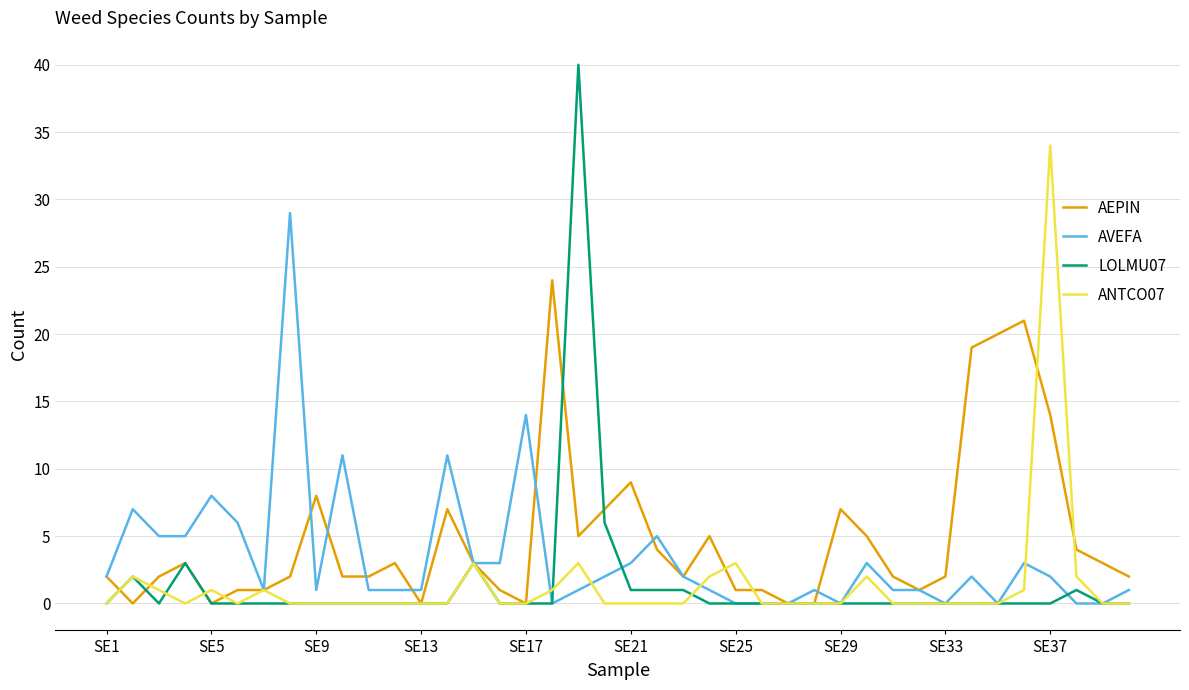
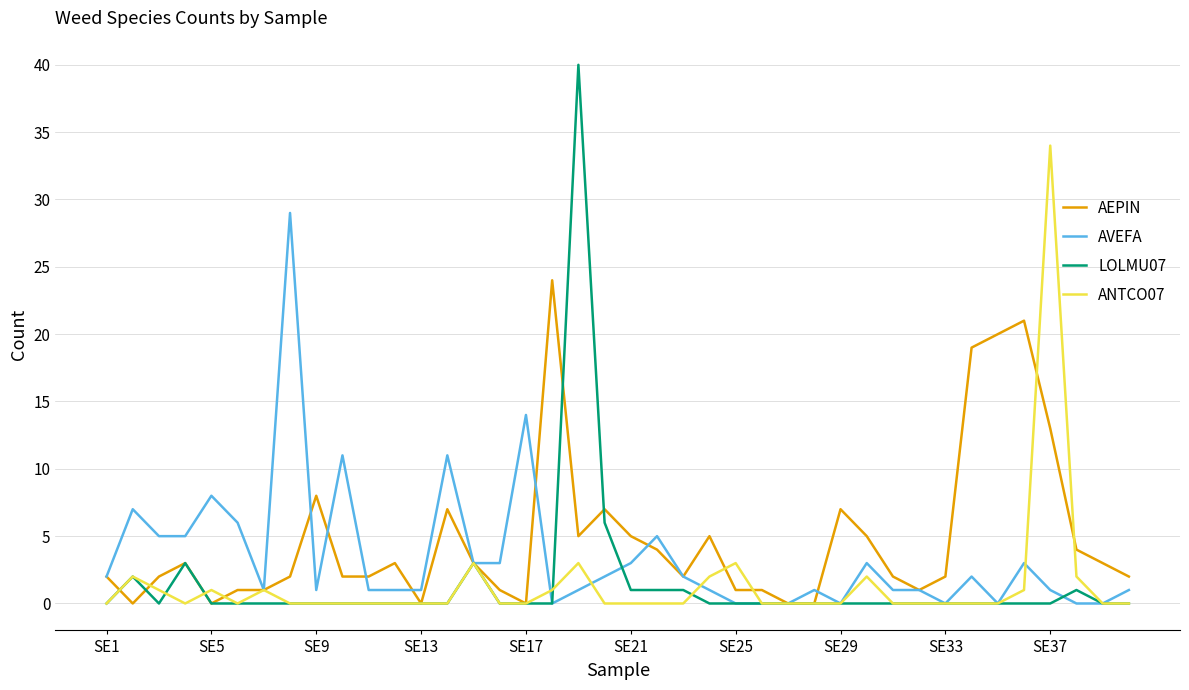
  {
    "AEPIN": {
      "SE9": 8,
-     "SE21": 9,
+     "SE21": 5,
      "SE25": 1,
      "SE29": 7,
      "SE33": 2,
-     "SE37": 14
+     "SE37": 13
    },
    "AVEFA": {
      "SE5": 8,
      "SE9": 1,
      "SE13": 1,
      "SE17": 14,
      "SE21": 3,
-     "SE37": 2
+     "SE37": 1
    },
    "LOLMU07": {
      "SE21": 1,
      "SE37": 0
    },
    "ANTCO07": {
      "SE5": 1,
      "SE21": 0,
      "SE25": 3,
      "SE37": 34
    }
  }
